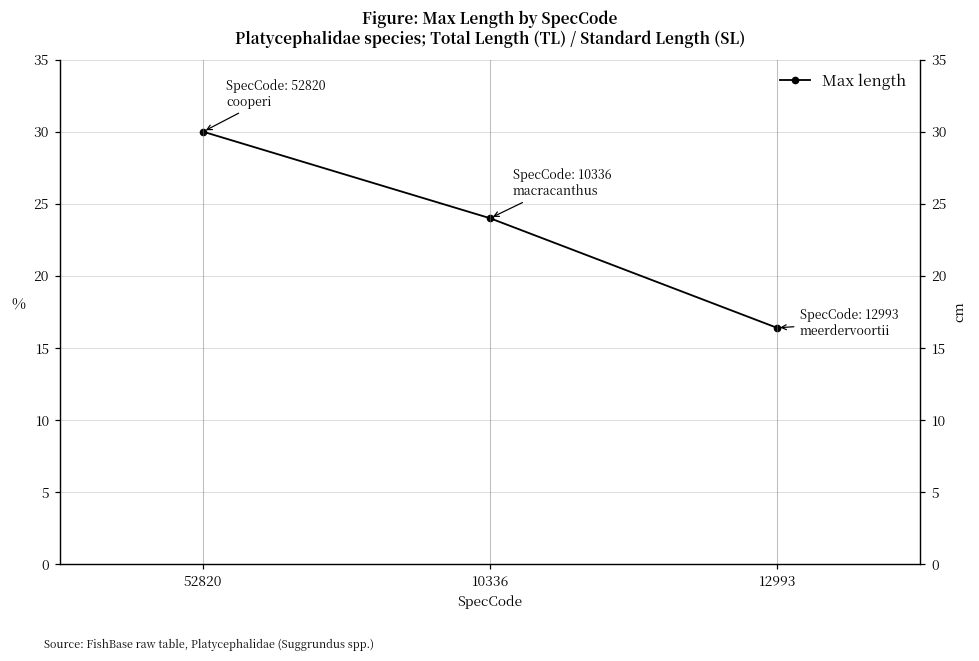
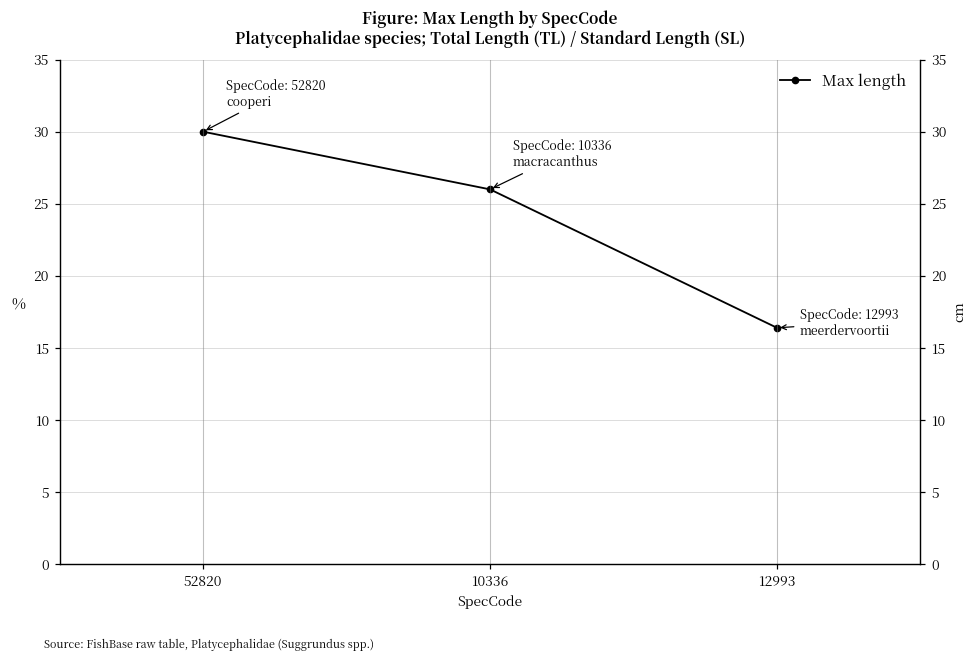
  {
-   "10336": 24
+   "10336": 26
  }
